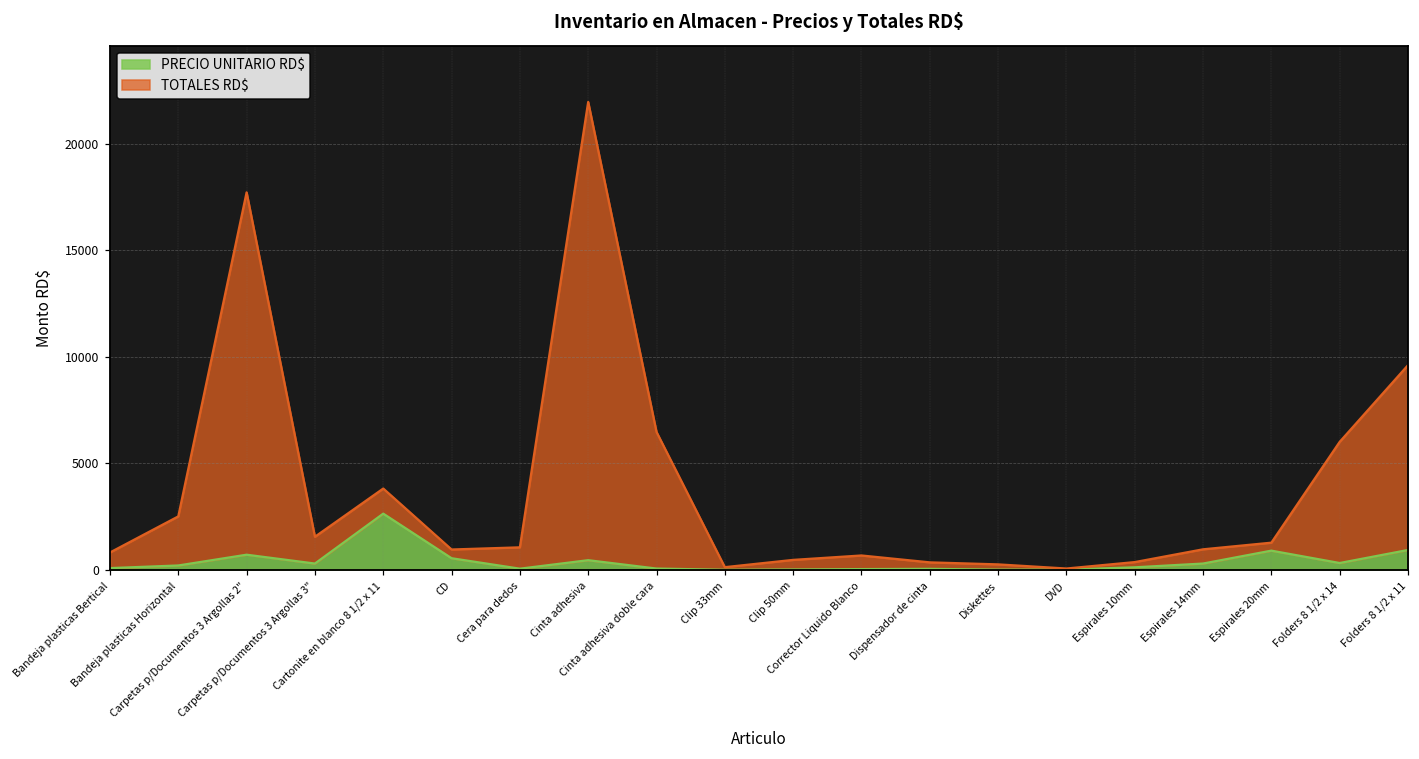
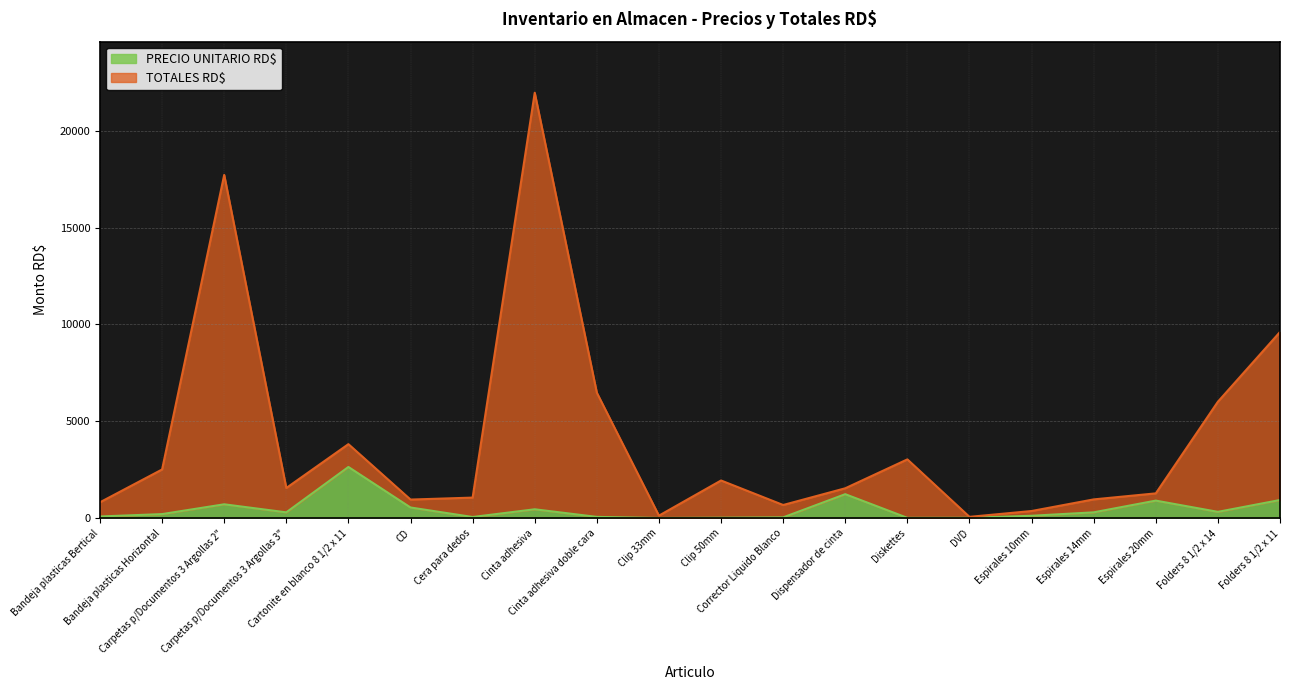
  {
    "PRECIO UNITARIO RD$": {
      "Bandeja plasticas Bertical": 100,
      "Bandeja plasticas Horizontal": 200,
      "Carpetas p/Documentos 3 Argollas 2\"": 700,
      "Carpetas p/Documentos 3 Argollas 3\"": 300,
      "Cartonite en blanco 8 1/2 x 11": 2600,
      "CD": 600,
      "Cera para dedos": 100,
      "Cinta adhesiva": 500,
      "Cinta adhesiva doble cara": 100,
      "Clip 50mm": 0,
      "Corrector Liquido Blanco": 0,
-     "Dispensador de cinta": 100,
+     "Dispensador de cinta": 1200,
      "Diskettes": 0,
      "Espirales 10mm": 100,
      "Espirales 14mm": 300,
      "Espirales 20mm": 900,
      "Folders 8 1/2 x 14": 300,
      "Folders 8 1/2 x 11": 900
    },
    "TOTALES RD$": {
      "Bandeja plasticas Bertical": 700,
      "Bandeja plasticas Horizontal": 2300,
      "Carpetas p/Documentos 3 Argollas 2\"": 17000,
      "Carpetas p/Documentos 3 Argollas 3\"": 1300,
      "Cartonite en blanco 8 1/2 x 11": 1200,
      "CD": 400,
      "Cera para dedos": 1000,
      "Cinta adhesiva": 21500,
      "Cinta adhesiva doble cara": 6400,
-     "Clip 50mm": 400,
+     "Clip 50mm": 1900,
      "Corrector Liquido Blanco": 600,
      "Dispensador de cinta": 300,
-     "Diskettes": 200,
+     "Diskettes": 3000,
      "Espirales 10mm": 200,
      "Espirales 14mm": 700,
      "Espirales 20mm": 400,
      "Folders 8 1/2 x 14": 5700,
      "Folders 8 1/2 x 11": 8700
    }
  }
